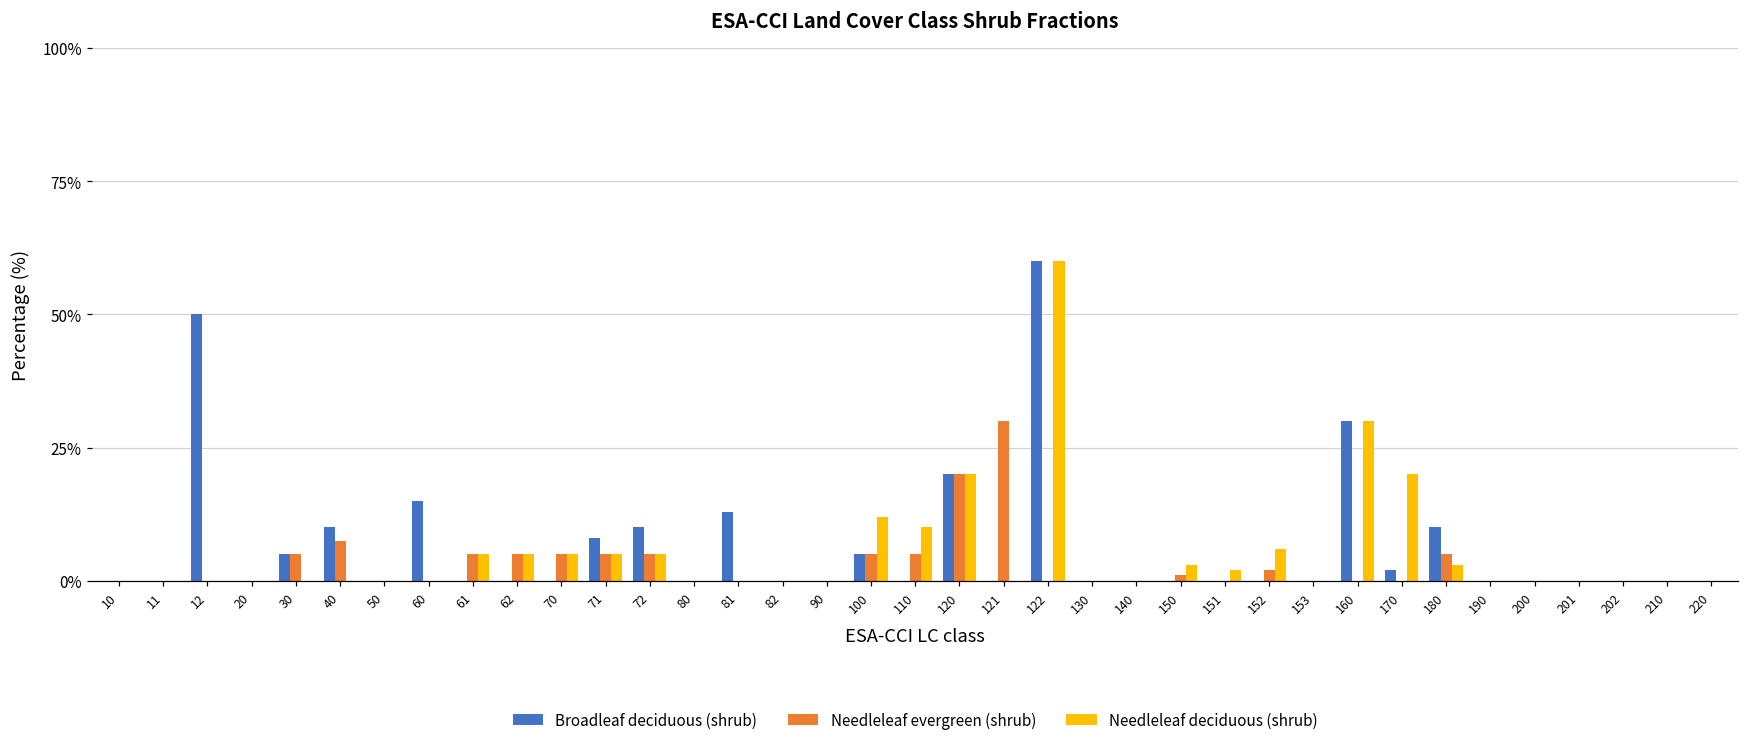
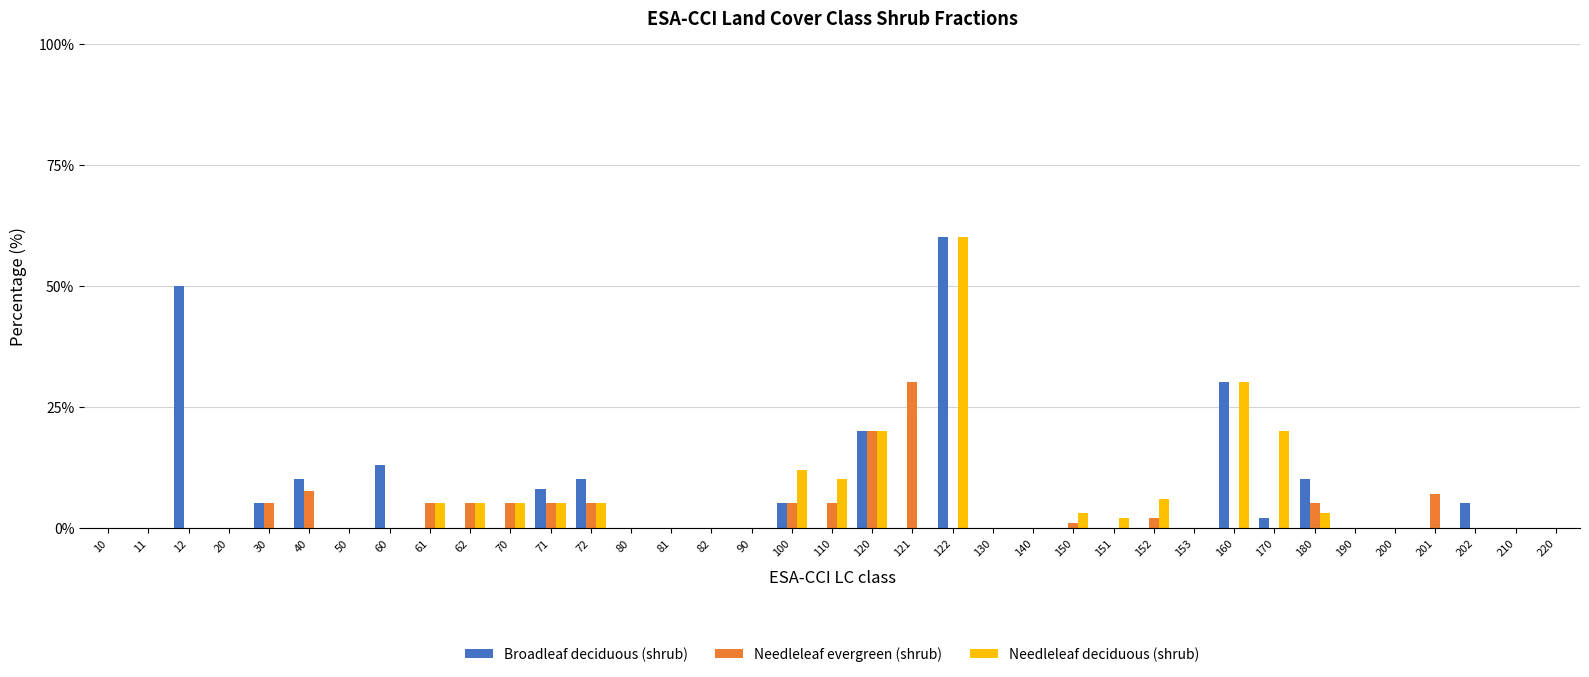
  {
    "Broadleaf deciduous (shrub)": {
      "10": "0%",
      "11": "0%",
      "12": "50%",
      "20": "0%",
      "30": "5%",
      "40": "10%",
      "50": "0%",
-     "60": "15%",
+     "60": "13%",
      "61": "0%",
      "62": "0%",
      "70": "0%",
      "71": "8%",
      "72": "10%",
      "80": "0%",
-     "81": "13%",
+     "81": "0%",
      "82": "0%",
      "90": "0%",
      "100": "5%",
      "110": "0%",
      "120": "20%",
      "121": "0%",
      "122": "60%",
      "130": "0%",
      "140": "0%",
      "150": "0%",
      "151": "0%",
      "152": "0%",
      "153": "0%",
      "160": "30%",
      "170": "2%",
      "180": "10%",
      "190": "0%",
      "200": "0%",
      "201": "0%",
-     "202": "0%",
+     "202": "5%",
      "210": "0%",
      "220": "0%"
    },
    "Needleleaf evergreen (shrub)": {
      "10": "0%",
      "11": "0%",
      "12": "0%",
      "20": "0%",
      "30": "5%",
      "40": "8%",
      "50": "0%",
      "60": "0%",
      "61": "5%",
      "62": "5%",
      "70": "5%",
      "71": "5%",
      "72": "5%",
      "80": "0%",
      "81": "0%",
      "82": "0%",
      "90": "0%",
      "100": "5%",
      "110": "5%",
      "120": "20%",
      "121": "30%",
      "122": "0%",
      "130": "0%",
      "140": "0%",
      "150": "1%",
      "151": "0%",
      "152": "2%",
      "153": "0%",
      "160": "0%",
      "170": "0%",
      "180": "5%",
      "190": "0%",
      "200": "0%",
-     "201": "0%",
+     "201": "7%",
      "202": "0%",
      "210": "0%",
      "220": "0%"
    },
    "Needleleaf deciduous (shrub)": {
      "10": "0%",
      "11": "0%",
      "12": "0%",
      "20": "0%",
      "30": "0%",
      "40": "0%",
      "50": "0%",
      "60": "0%",
      "61": "5%",
      "62": "5%",
      "70": "5%",
      "71": "5%",
      "72": "5%",
      "80": "0%",
      "81": "0%",
      "82": "0%",
      "90": "0%",
      "100": "12%",
      "110": "10%",
      "120": "20%",
      "121": "0%",
      "122": "60%",
      "130": "0%",
      "140": "0%",
      "150": "3%",
      "151": "2%",
      "152": "6%",
      "153": "0%",
      "160": "30%",
      "170": "20%",
      "180": "3%",
      "190": "0%",
      "200": "0%",
      "201": "0%",
      "202": "0%",
      "210": "0%",
      "220": "0%"
    }
  }
